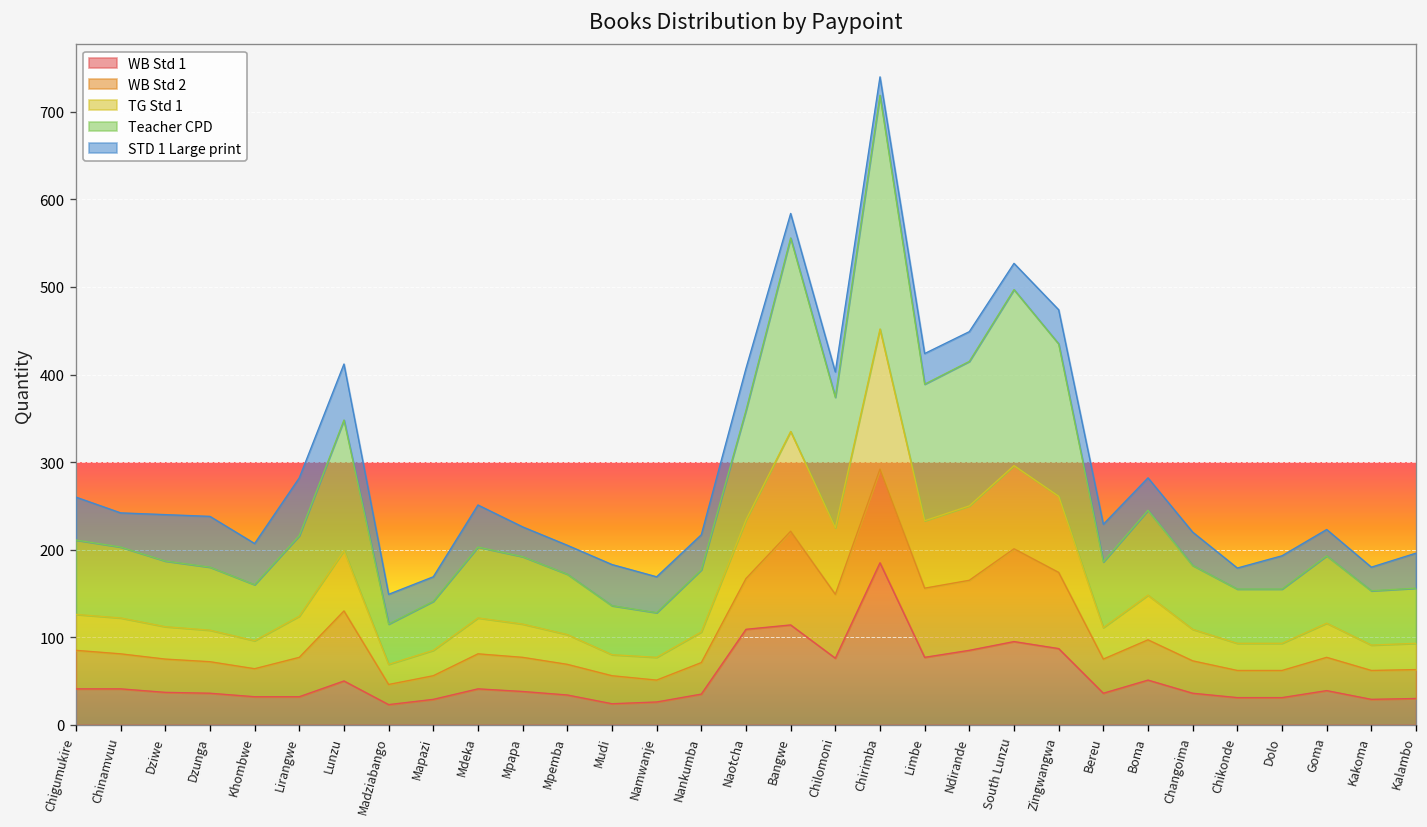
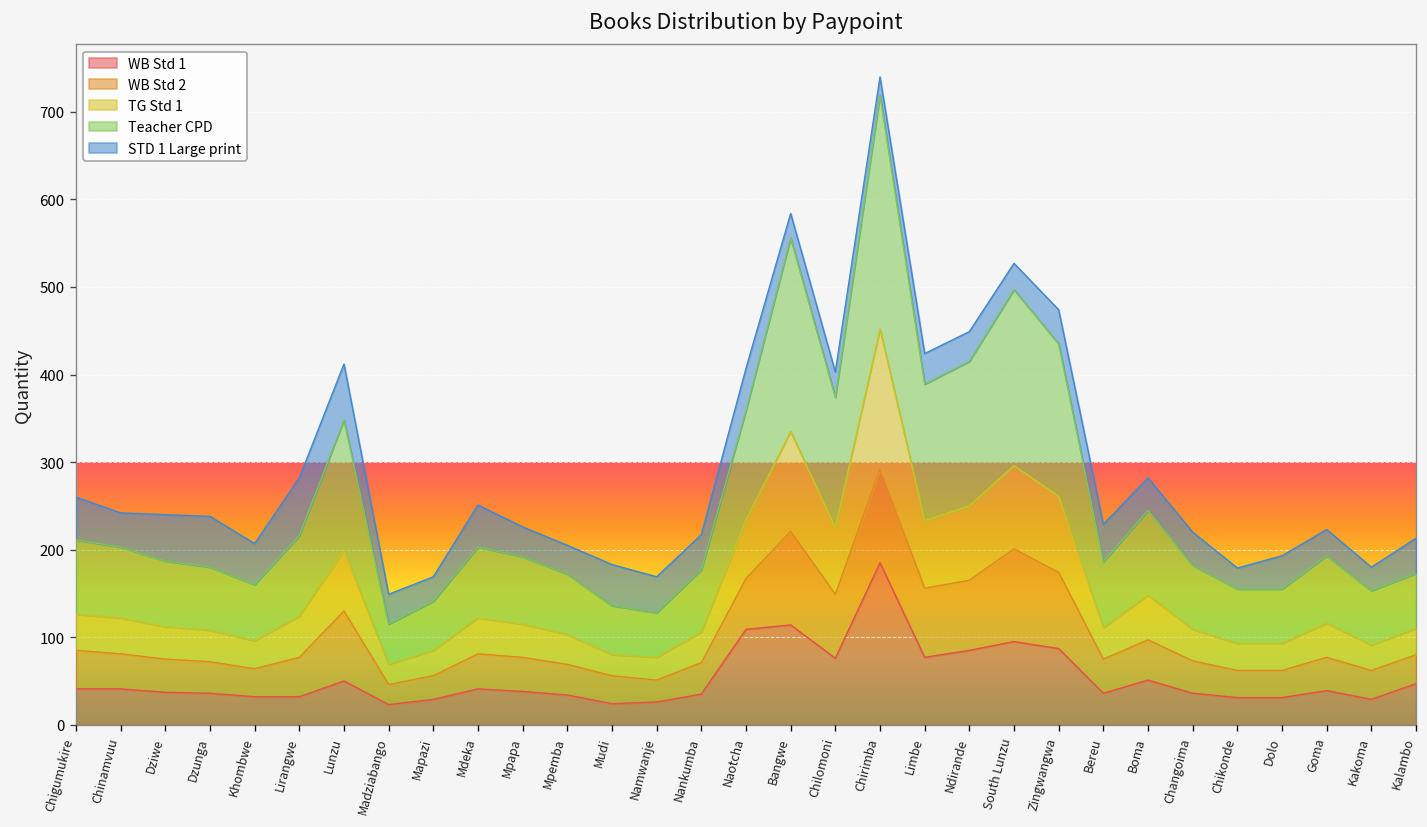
  {
    "WB Std 1": {
      "Chigumukire": 40,
      "Chinamvuu": 40,
      "Dziwe": 40,
      "Dzunga": 40,
      "Khombwe": 30,
      "Lirangwe": 30,
      "Lunzu": 50,
      "Madziabango": 20,
      "Mapazi": 30,
      "Mdeka": 40,
      "Mpapa": 40,
      "Mpemba": 30,
      "Mudi": 20,
      "Namwanje": 30,
      "Nankumba": 40,
      "Naotcha": 110,
      "Bangwe": 110,
      "Chilomoni": 80,
      "Chirimba": 190,
      "Limbe": 80,
      "Ndirande": 90,
      "South Lunzu": 100,
      "Zingwangwa": 90,
      "Bereu": 40,
      "Boma": 50,
      "Changoima": 40,
      "Chikonde": 30,
      "Dolo": 30,
      "Goma": 40,
      "Kakoma": 30,
-     "Kalambo": 30
+     "Kalambo": 50
    },
    "Teacher CPD": {
      "Chigumukire": 90,
      "Chinamvuu": 80,
      "Dziwe": 80,
      "Dzunga": 70,
      "Khombwe": 60,
      "Lirangwe": 90,
      "Lunzu": 150,
      "Madziabango": 50,
      "Mapazi": 60,
      "Mdeka": 80,
      "Mpapa": 80,
      "Mpemba": 70,
      "Mudi": 60,
      "Namwanje": 50,
      "Nankumba": 70,
      "Naotcha": 130,
      "Bangwe": 220,
      "Chilomoni": 150,
      "Chirimba": 270,
      "Limbe": 160,
      "Ndirande": 170,
      "South Lunzu": 200,
      "Zingwangwa": 170,
      "Bereu": 80,
      "Boma": 100,
      "Changoima": 70,
      "Chikonde": 60,
      "Dolo": 60,
      "Goma": 80,
      "Kakoma": 60,
      "Kalambo": 60
    },
    "STD 1 Large print": {
      "Chigumukire": 50,
      "Chinamvuu": 40,
      "Dziwe": 50,
      "Dzunga": 60,
      "Khombwe": 50,
      "Lirangwe": 70,
      "Lunzu": 60,
      "Madziabango": 30,
      "Mapazi": 30,
      "Mdeka": 50,
      "Mpapa": 30,
      "Mpemba": 30,
      "Mudi": 50,
      "Namwanje": 40,
      "Nankumba": 40,
      "Naotcha": 50,
      "Bangwe": 30,
      "Chilomoni": 30,
      "Chirimba": 20,
      "Limbe": 40,
      "Ndirande": 30,
      "South Lunzu": 30,
      "Zingwangwa": 40,
      "Bereu": 40,
      "Boma": 40,
      "Changoima": 40,
      "Chikonde": 20,
      "Dolo": 40,
      "Goma": 30,
      "Kakoma": 30,
      "Kalambo": 40
    }
  }
